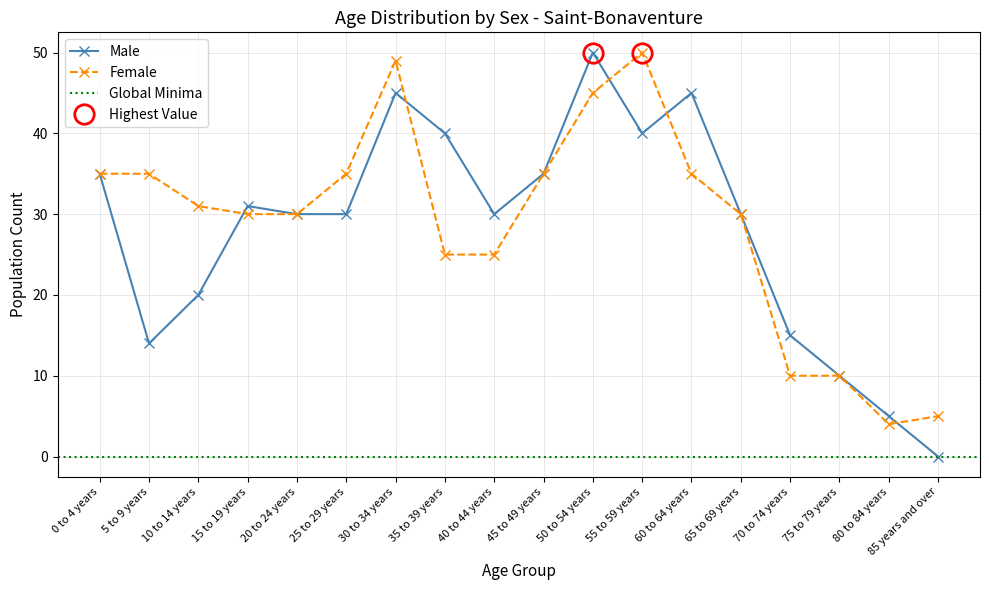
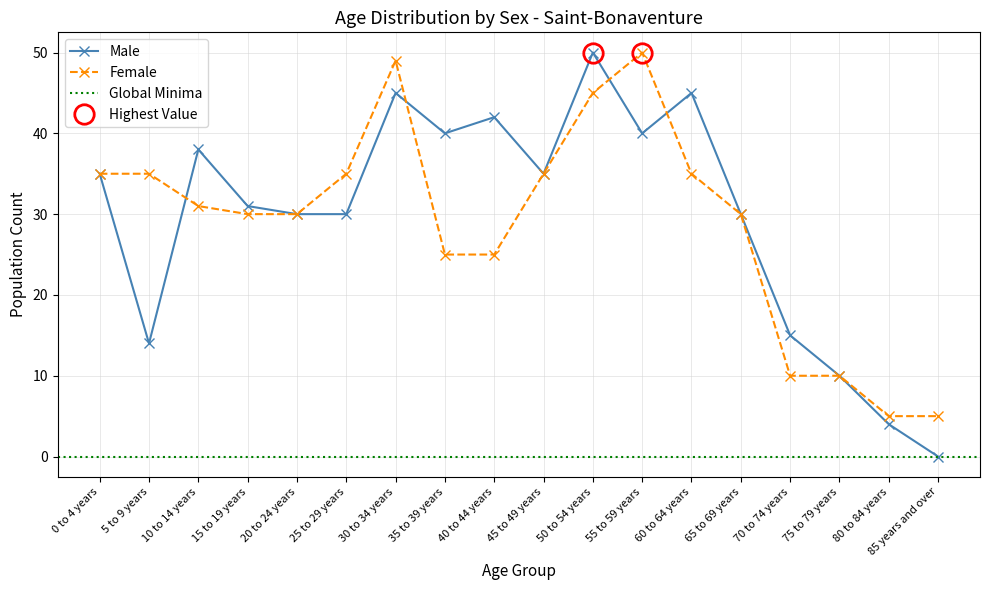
  {
    "Male": {
      "5 to 9 years": 14,
-     "10 to 14 years": 20,
+     "10 to 14 years": 38,
      "15 to 19 years": 31,
      "25 to 29 years": 30,
      "30 to 34 years": 45,
      "35 to 39 years": 40,
-     "40 to 44 years": 30,
+     "40 to 44 years": 42,
      "55 to 59 years": 40,
      "60 to 64 years": 45,
      "70 to 74 years": 15,
-     "80 to 84 years": 5,
+     "80 to 84 years": 4,
      "85 years and over": 0
    },
    "Female": {
      "5 to 9 years": 35,
      "10 to 14 years": 31,
      "15 to 19 years": 30,
      "25 to 29 years": 35,
      "30 to 34 years": 49,
      "35 to 39 years": 25,
      "40 to 44 years": 25,
      "50 to 54 years": 45,
      "60 to 64 years": 35,
      "70 to 74 years": 10,
-     "80 to 84 years": 4,
+     "80 to 84 years": 5,
      "85 years and over": 5
    }
  }
